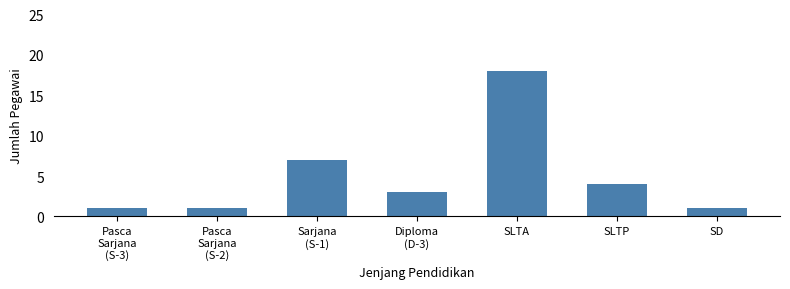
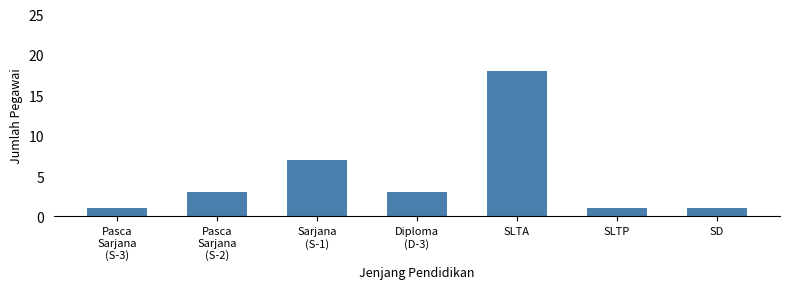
  {
    "Pasca Sarjana (S-3)": 1,
-   "Pasca Sarjana (S-2)": 1,
+   "Pasca Sarjana (S-2)": 3,
    "Sarjana (S-1)": 7,
    "Diploma (D-3)": 3,
    "SLTA": 18,
-   "SLTP": 4,
+   "SLTP": 1,
    "SD": 1
  }
